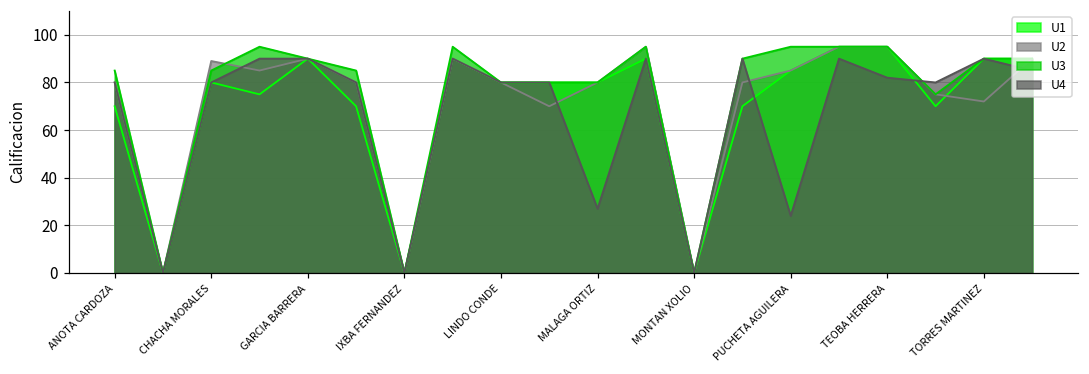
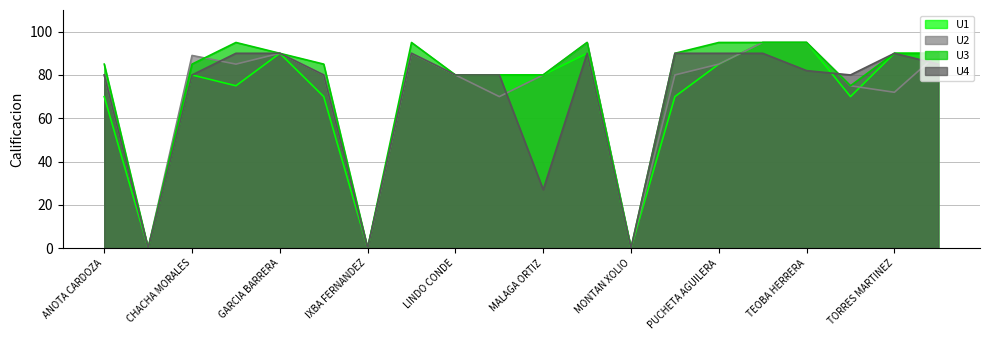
  {
    "U2": {
      "CHACHA MORALES": 89,
      "TORRES MARTINEZ": 72
    },
    "U4": {
      "MALAGA ORTIZ": 27,
-     "PUCHETA AGUILERA": 24,
+     "PUCHETA AGUILERA": 90,
      "TEOBA HERRERA": 82
    }
  }
